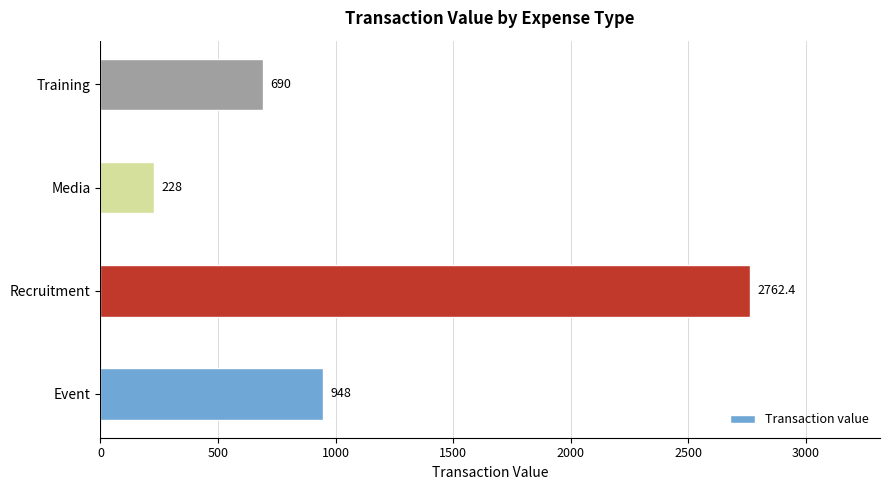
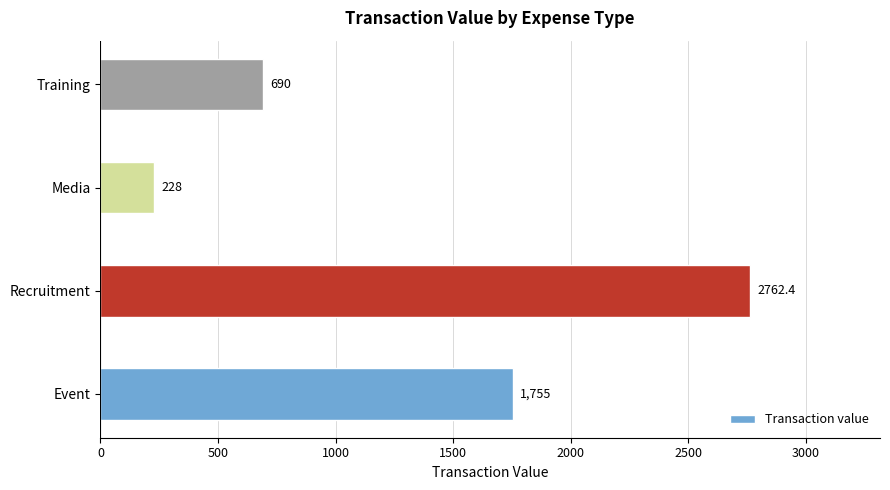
  {
    "Training": "690",
    "Media": "228",
    "Recruitment": "2762.4",
-   "Event": "948"
+   "Event": "1,755"
  }
